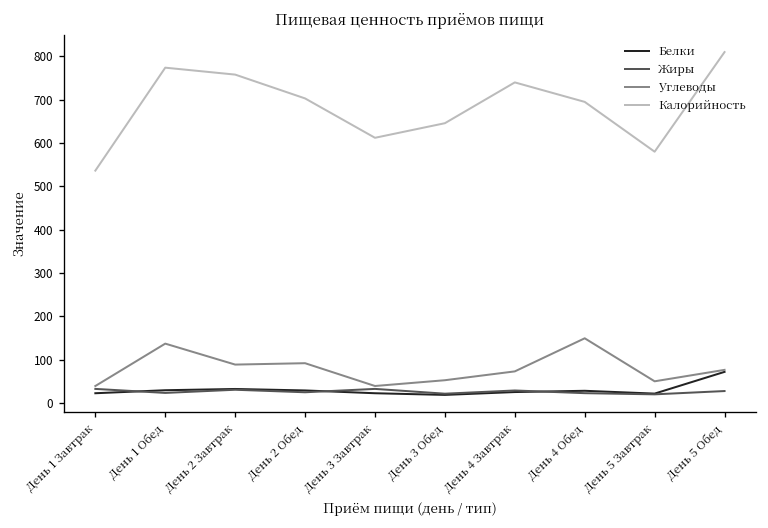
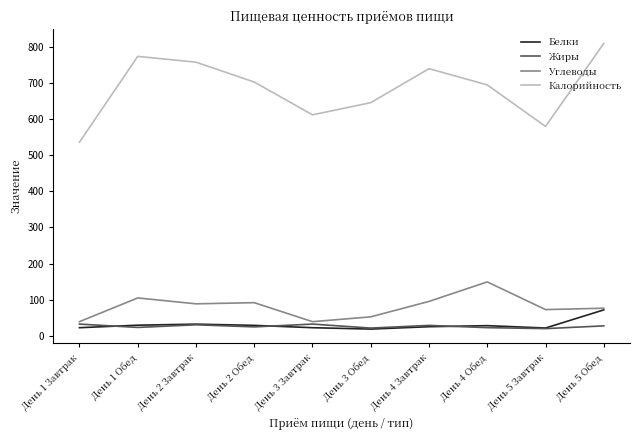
  {
    "Белки": {
      "День 1 Завтрак": 20,
      "День 3 Завтрак": 20
    },
    "Жиры": {
      "День 5 Обед": 30
    },
    "Углеводы": {
-     "День 1 Обед": 140,
+     "День 1 Обед": 100,
      "День 2 Завтрак": 90,
      "День 2 Обед": 90,
      "День 3 Обед": 50,
-     "День 4 Завтрак": 70,
+     "День 4 Завтрак": 100,
      "День 4 Обед": 150,
-     "День 5 Завтрак": 50
+     "День 5 Завтрак": 70
    },
    "Калорийность": {
      "День 1 Завтрак": 540,
      "День 1 Обед": 770,
      "День 2 Завтрак": 760,
      "День 2 Обед": 700,
      "День 3 Завтрак": 610,
      "День 3 Обед": 650,
      "День 4 Завтрак": 740,
      "День 4 Обед": 700,
      "День 5 Завтрак": 580,
      "День 5 Обед": 810
    }
  }
